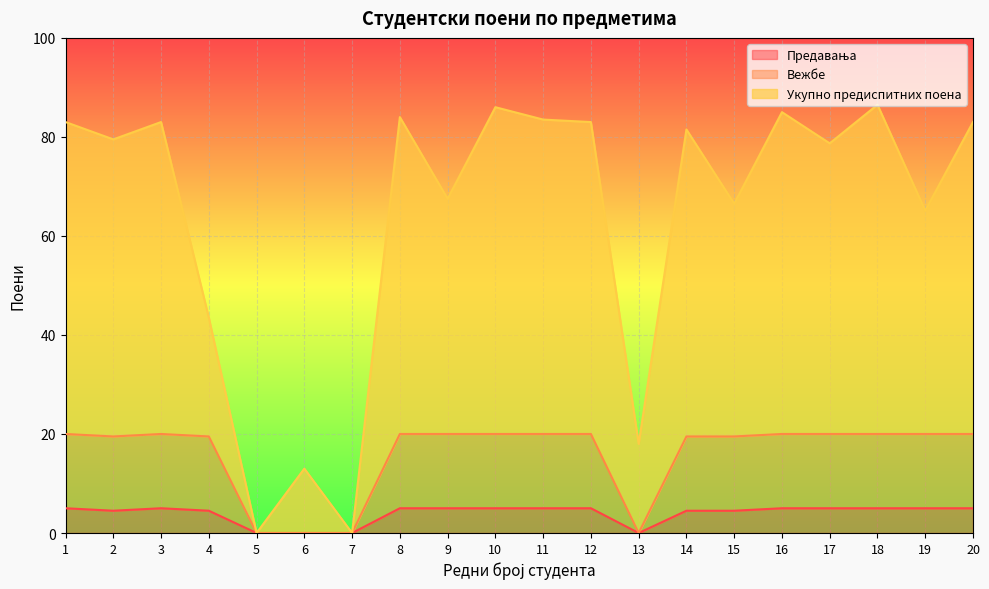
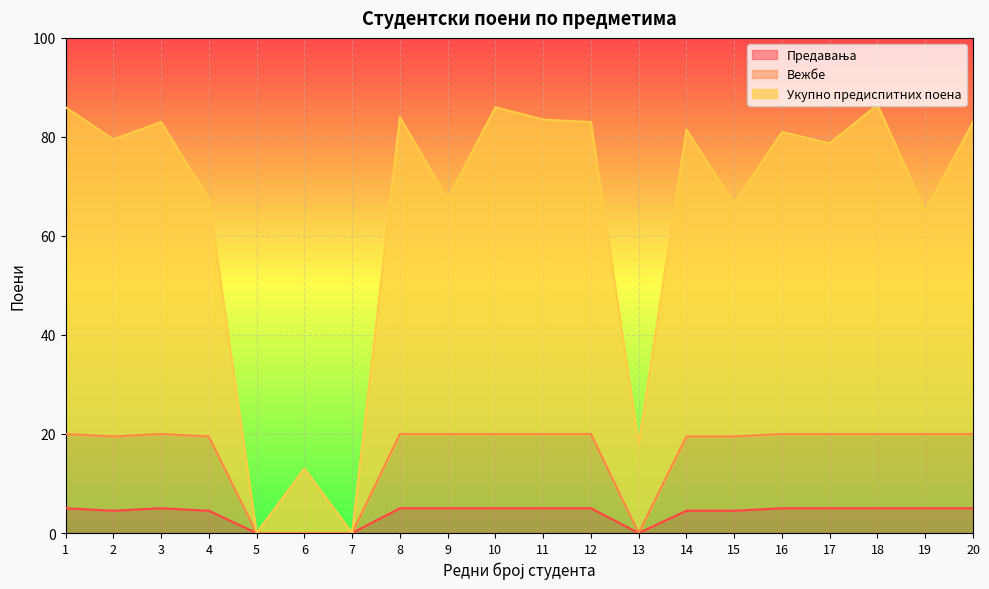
  {
    "Укупно предиспитних поена": {
-     "1": 63,
+     "1": 66,
      "2": 60,
      "3": 63,
-     "4": 24,
+     "4": 48,
      "6": 13,
      "8": 64,
      "9": 48,
      "10": 66,
      "11": 64,
      "12": 63,
      "13": 18,
      "14": 62,
      "15": 47,
-     "16": 65,
+     "16": 61,
      "17": 59,
      "19": 45,
      "20": 63
    }
  }
